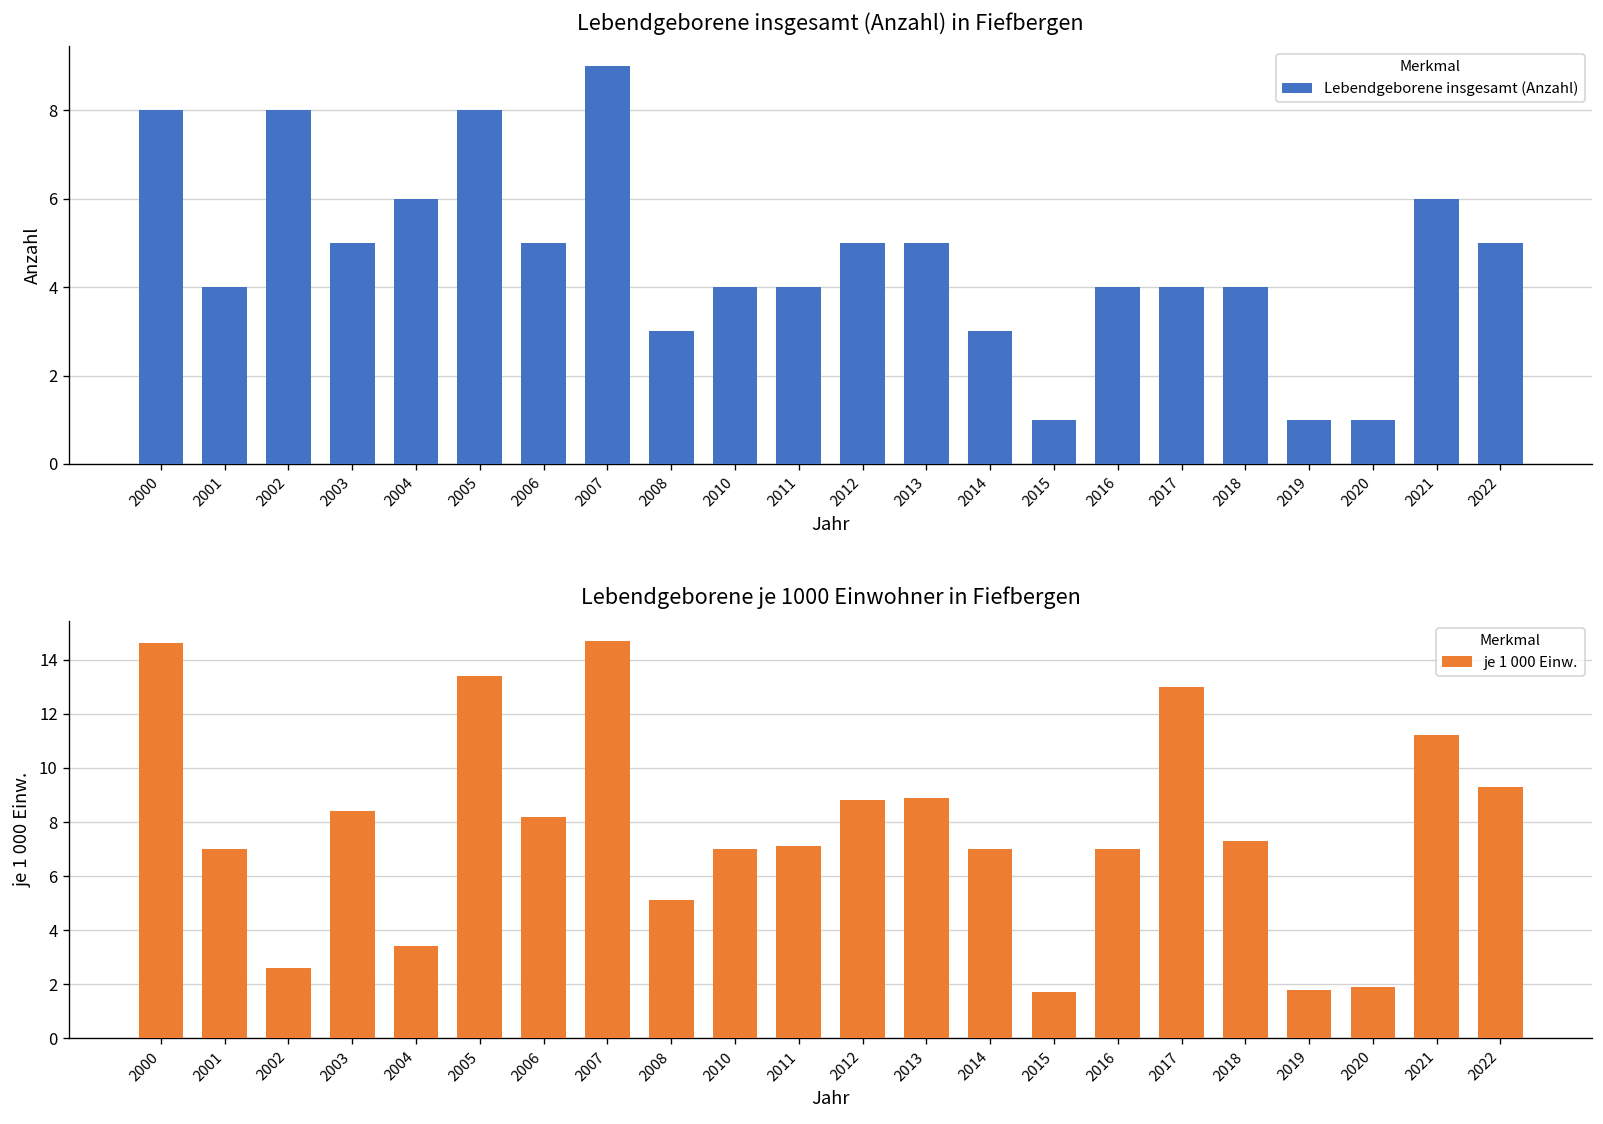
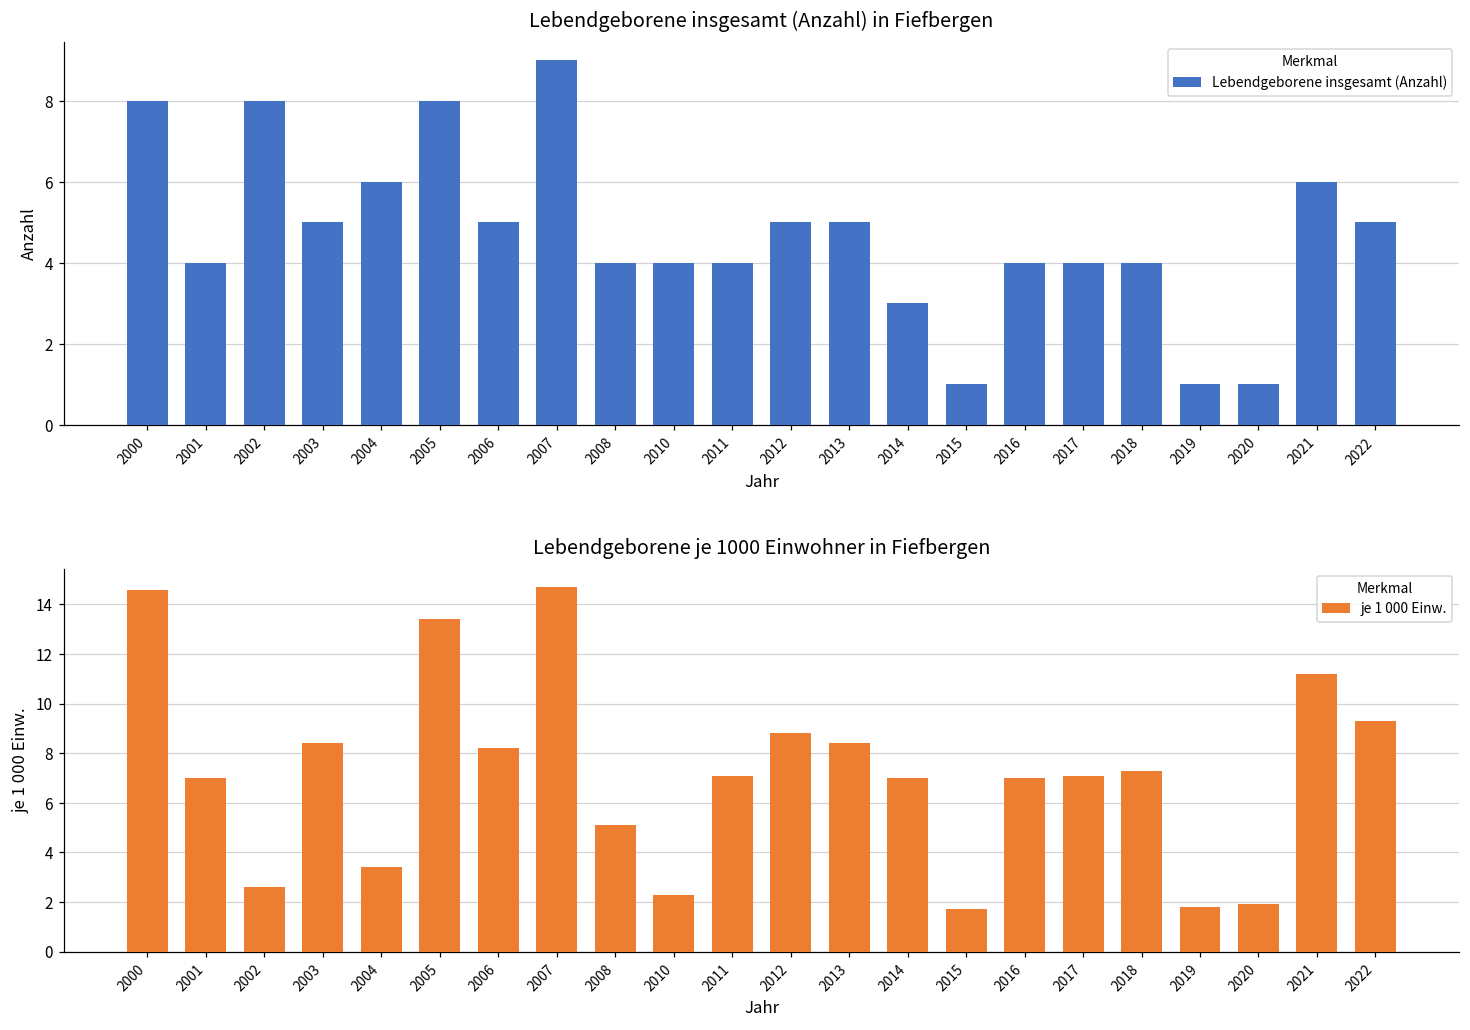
  {
    "Lebendgeborene insgesamt (Anzahl) in Fiefbergen": {
      "2000": 8,
      "2001": 4,
      "2002": 8,
      "2003": 5,
      "2004": 6,
      "2005": 8,
      "2006": 5,
      "2007": 9,
-     "2008": 3,
+     "2008": 4,
      "2010": 4,
      "2011": 4,
      "2012": 5,
      "2013": 5,
      "2014": 3,
      "2015": 1,
      "2016": 4,
      "2017": 4,
      "2018": 4,
      "2019": 1,
      "2020": 1,
      "2021": 6,
      "2022": 5
    },
    "Lebendgeborene je 1000 Einwohner in Fiefbergen": {
      "2000": 14.6,
      "2001": 7.0,
      "2002": 2.6,
      "2003": 8.4,
      "2004": 3.4,
      "2005": 13.4,
      "2006": 8.2,
      "2007": 14.7,
      "2008": 5.1,
-     "2010": 7.0,
+     "2010": 2.3,
      "2011": 7.1,
      "2012": 8.8,
-     "2013": 8.9,
+     "2013": 8.4,
      "2014": 7.0,
      "2015": 1.7,
      "2016": 7.0,
-     "2017": 13.0,
+     "2017": 7.1,
      "2018": 7.3,
      "2019": 1.8,
      "2020": 1.9,
      "2021": 11.2,
      "2022": 9.3
    }
  }
